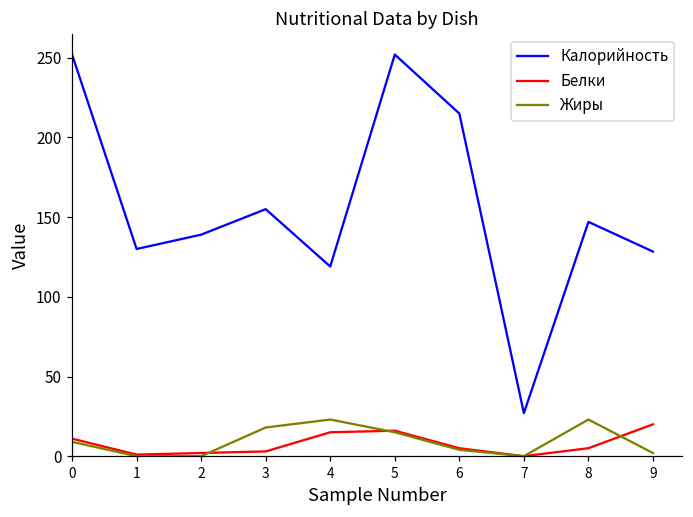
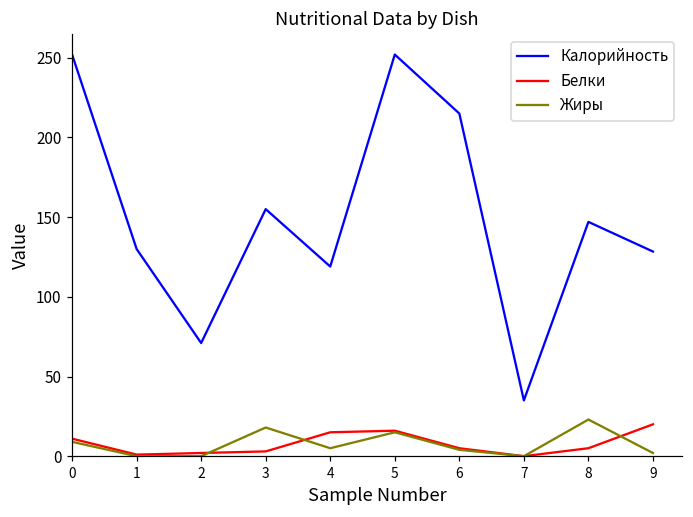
  {
    "Калорийность": {
      "0": 252,
      "1": 130,
-     "2": 139,
+     "2": 71,
      "3": 155,
      "4": 119,
      "5": 252,
      "6": 215,
-     "7": 27,
+     "7": 35,
      "8": 147,
      "9": 128
    },
    "Белки": {
      "0": 11,
      "2": 2,
      "3": 3,
      "4": 15,
      "8": 5,
      "9": 20
    },
    "Жиры": {
      "0": 9,
      "2": 0,
      "3": 18,
-     "4": 23,
+     "4": 5,
      "8": 23,
      "9": 2
    }
  }
